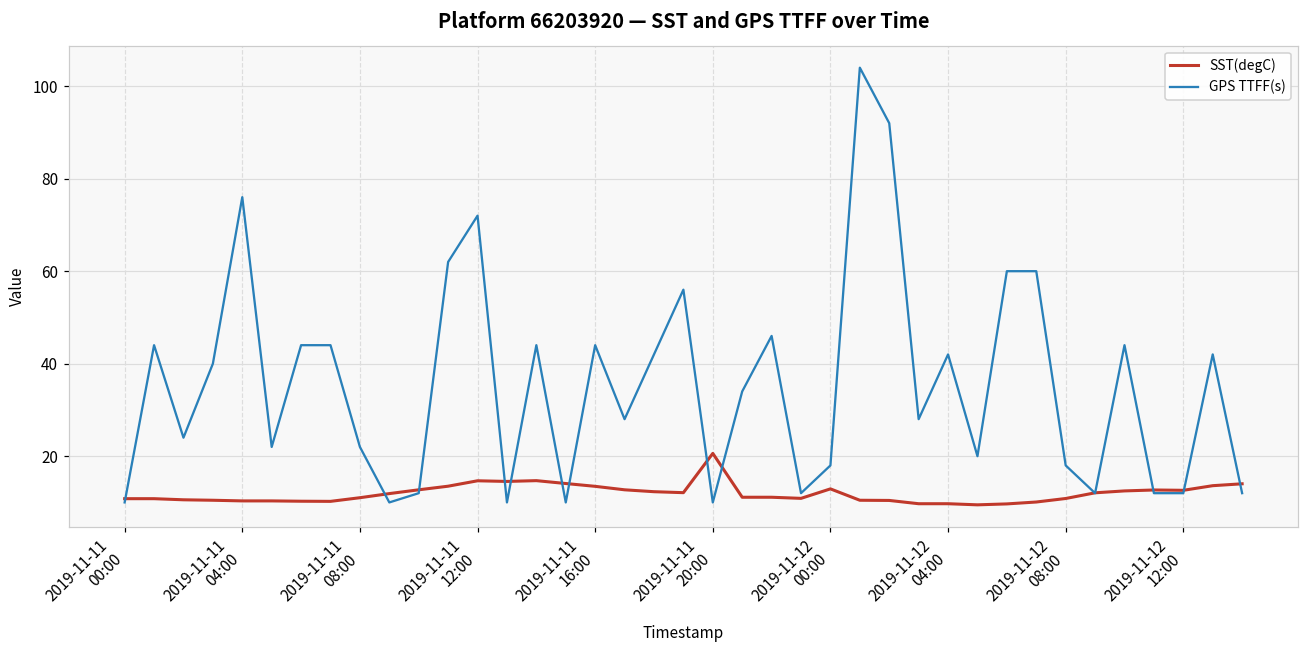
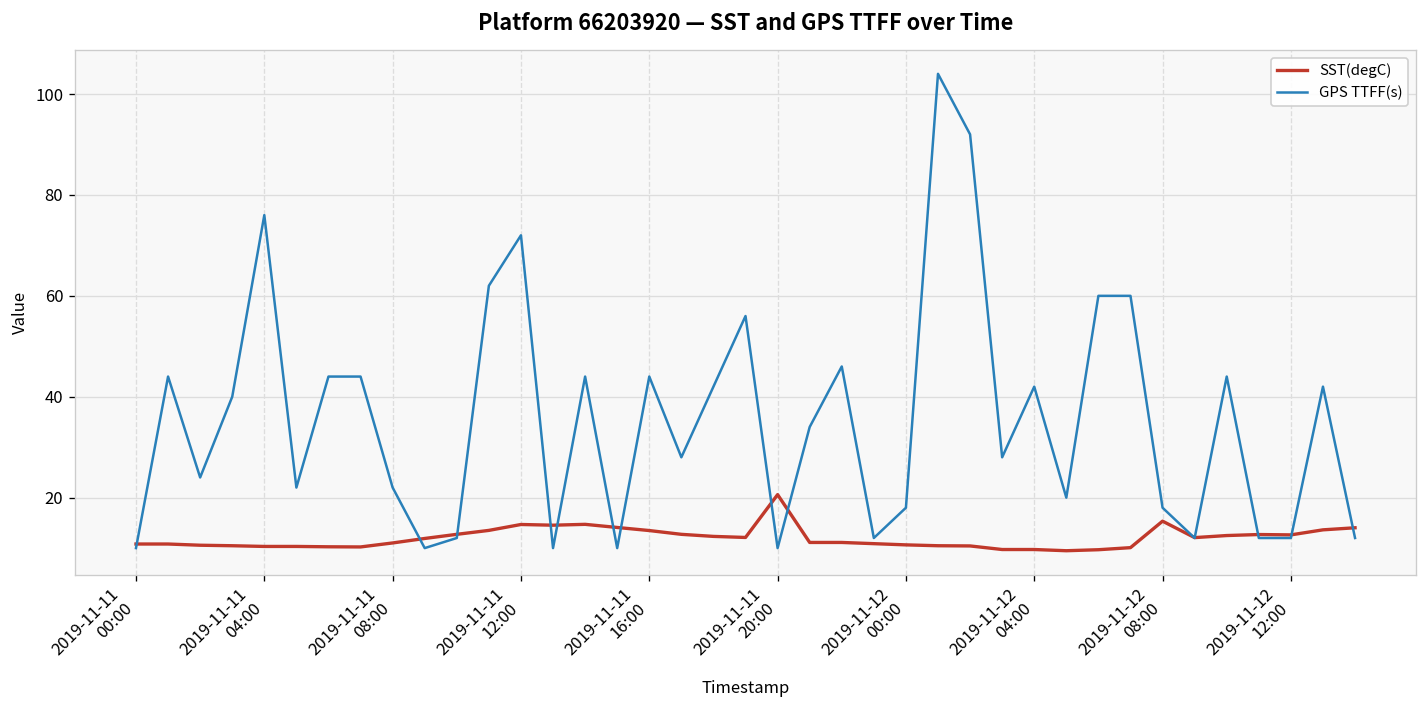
  {
    "SST(degC)": {
      "2019-11-11 00:00": 11,
      "2019-11-11 04:00": 10,
      "2019-11-11 08:00": 11,
      "2019-11-11 12:00": 15,
      "2019-11-11 16:00": 13,
      "2019-11-11 20:00": 21,
-     "2019-11-12 00:00": 13,
+     "2019-11-12 00:00": 11,
      "2019-11-12 04:00": 10,
-     "2019-11-12 08:00": 11,
+     "2019-11-12 08:00": 15,
      "2019-11-12 12:00": 13
    },
    "GPS TTFF(s)": {
      "2019-11-11 00:00": 10,
      "2019-11-11 04:00": 76,
      "2019-11-11 08:00": 22,
      "2019-11-11 12:00": 72,
      "2019-11-11 16:00": 44,
      "2019-11-11 20:00": 10,
      "2019-11-12 00:00": 18,
      "2019-11-12 04:00": 42,
      "2019-11-12 08:00": 18,
      "2019-11-12 12:00": 12
    }
  }
